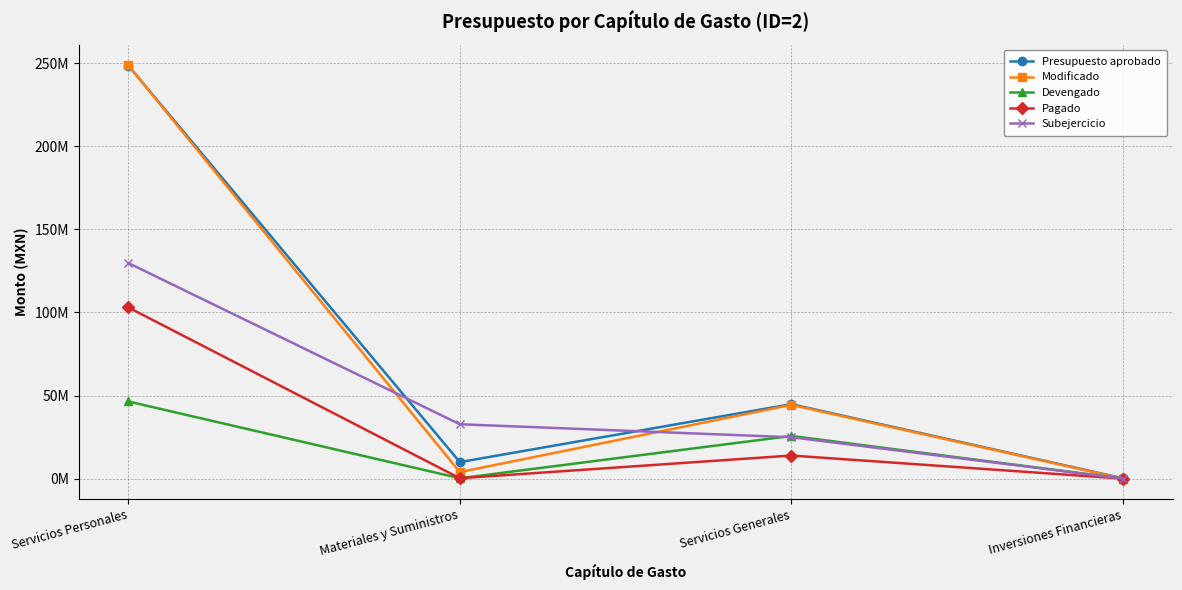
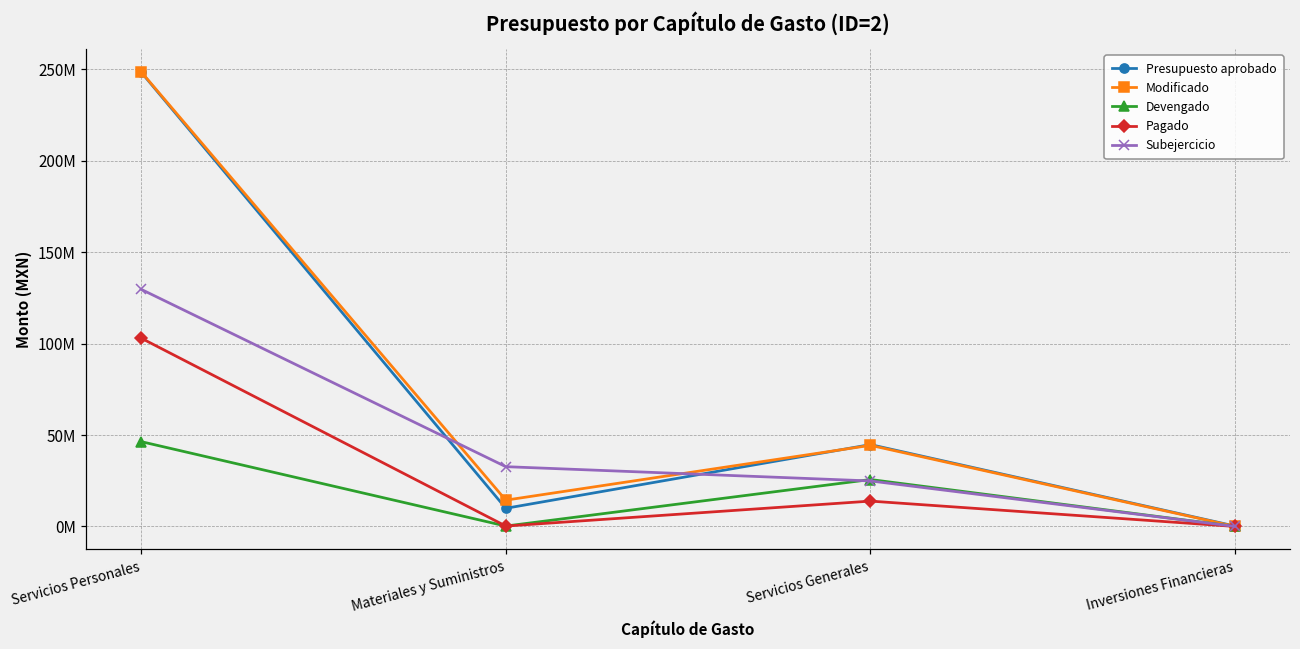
  {
    "Presupuesto aprobado": {
      "Materiales y Suministros": 10000000
    },
    "Modificado": {
-     "Materiales y Suministros": 4000000
+     "Materiales y Suministros": 14000000
    },
    "Devengado": {
      "Servicios Personales": 46000000
    },
    "Pagado": {
      "Servicios Personales": 103000000,
      "Servicios Generales": 14000000
    },
    "Subejercicio": {
      "Servicios Personales": 130000000,
      "Materiales y Suministros": 33000000
    }
  }
